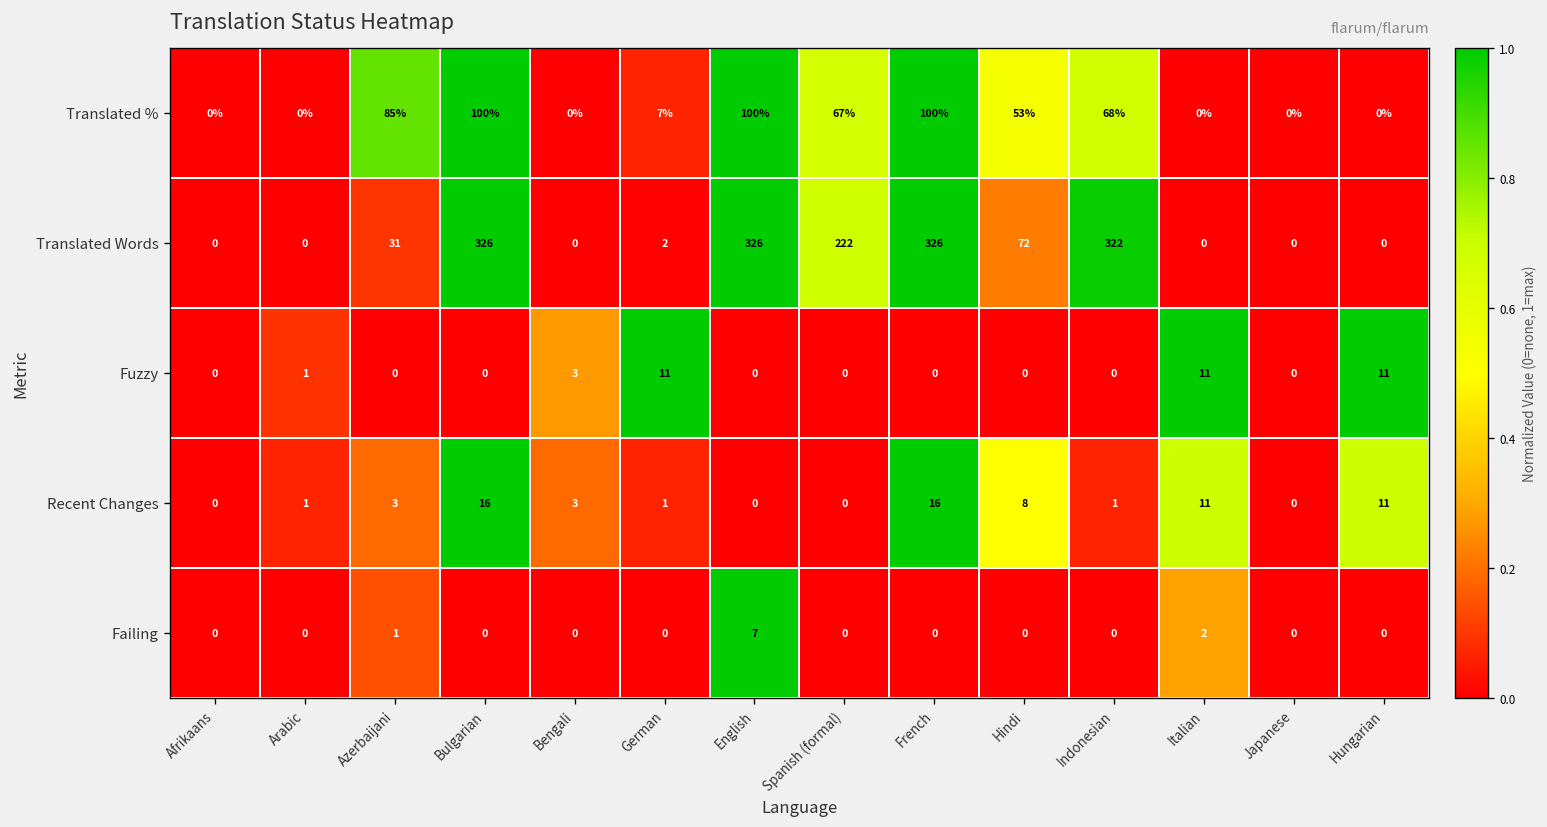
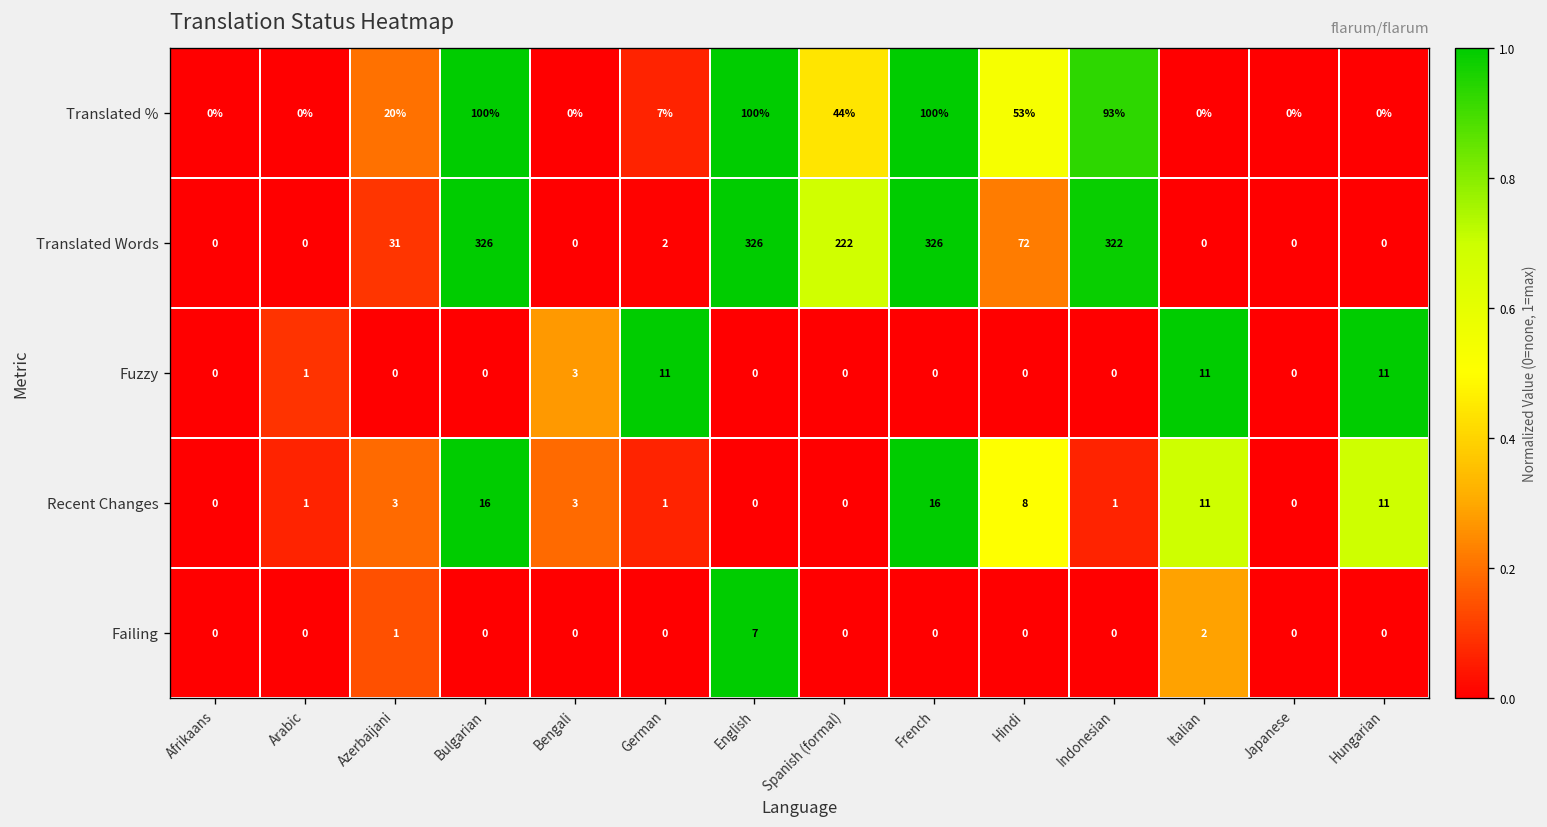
  {
    "Translated %": {
      "Afrikaans": "0%",
      "Arabic": "0%",
-     "Azerbaijani": "85%",
+     "Azerbaijani": "20%",
      "Bulgarian": "100%",
      "Bengali": "0%",
      "German": "7%",
      "English": "100%",
-     "Spanish (formal)": "67%",
+     "Spanish (formal)": "44%",
      "French": "100%",
      "Hindi": "53%",
-     "Indonesian": "68%",
+     "Indonesian": "93%",
      "Italian": "0%",
      "Japanese": "0%",
      "Hungarian": "0%"
    },
    "Translated Words": {
      "Afrikaans": "0",
      "Arabic": "0",
      "Azerbaijani": "31",
      "Bulgarian": "326",
      "Bengali": "0",
      "German": "2",
      "English": "326",
      "Spanish (formal)": "222",
      "French": "326",
      "Hindi": "72",
      "Indonesian": "322",
      "Italian": "0",
      "Japanese": "0",
      "Hungarian": "0"
    },
    "Fuzzy": {
      "Afrikaans": "0",
      "Arabic": "1",
      "Azerbaijani": "0",
      "Bulgarian": "0",
      "Bengali": "3",
      "German": "11",
      "English": "0",
      "Spanish (formal)": "0",
      "French": "0",
      "Hindi": "0",
      "Indonesian": "0",
      "Italian": "11",
      "Japanese": "0",
      "Hungarian": "11"
    },
    "Recent Changes": {
      "Afrikaans": "0",
      "Arabic": "1",
      "Azerbaijani": "3",
      "Bulgarian": "16",
      "Bengali": "3",
      "German": "1",
      "English": "0",
      "Spanish (formal)": "0",
      "French": "16",
      "Hindi": "8",
      "Indonesian": "1",
      "Italian": "11",
      "Japanese": "0",
      "Hungarian": "11"
    },
    "Failing": {
      "Afrikaans": "0",
      "Arabic": "0",
      "Azerbaijani": "1",
      "Bulgarian": "0",
      "Bengali": "0",
      "German": "0",
      "English": "7",
      "Spanish (formal)": "0",
      "French": "0",
      "Hindi": "0",
      "Indonesian": "0",
      "Italian": "2",
      "Japanese": "0",
      "Hungarian": "0"
    }
  }
